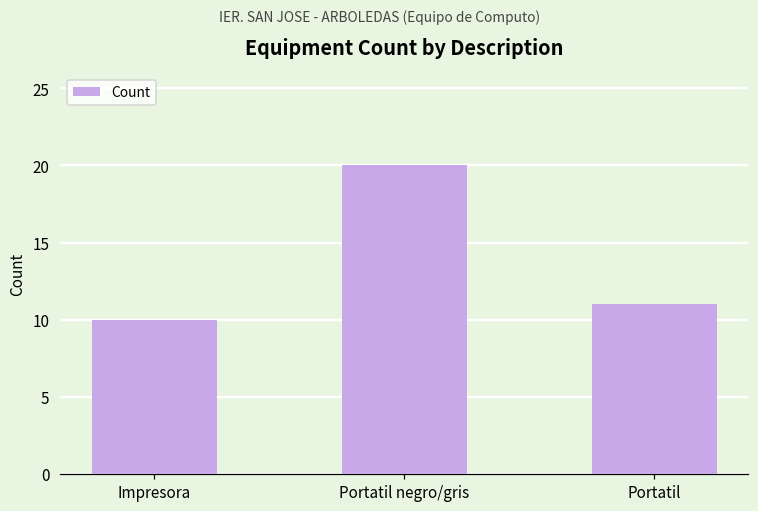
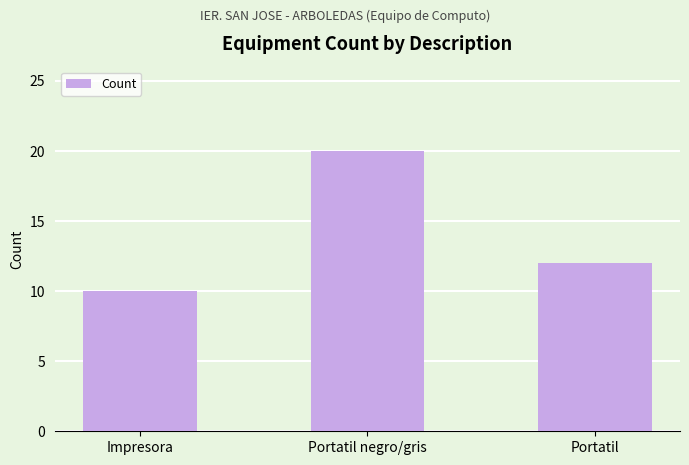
  {
    "Impresora": 10,
    "Portatil negro/gris": 20,
-   "Portatil": 11
+   "Portatil": 12
  }
